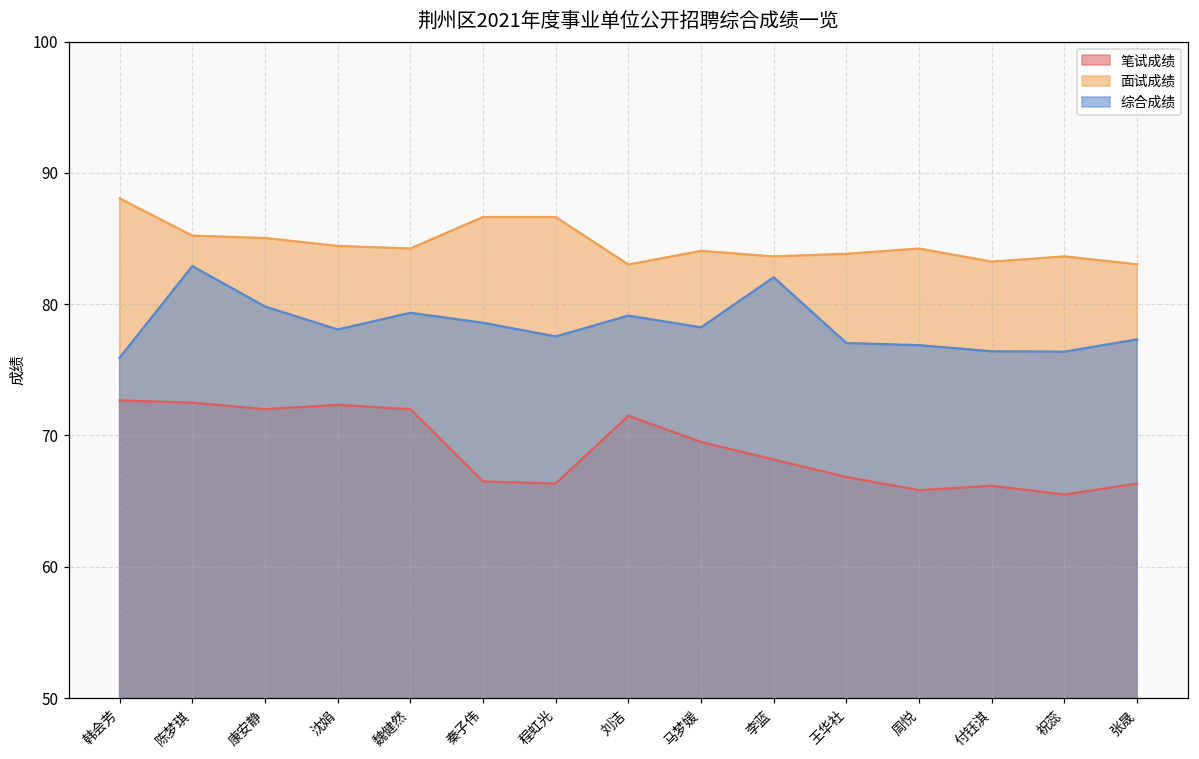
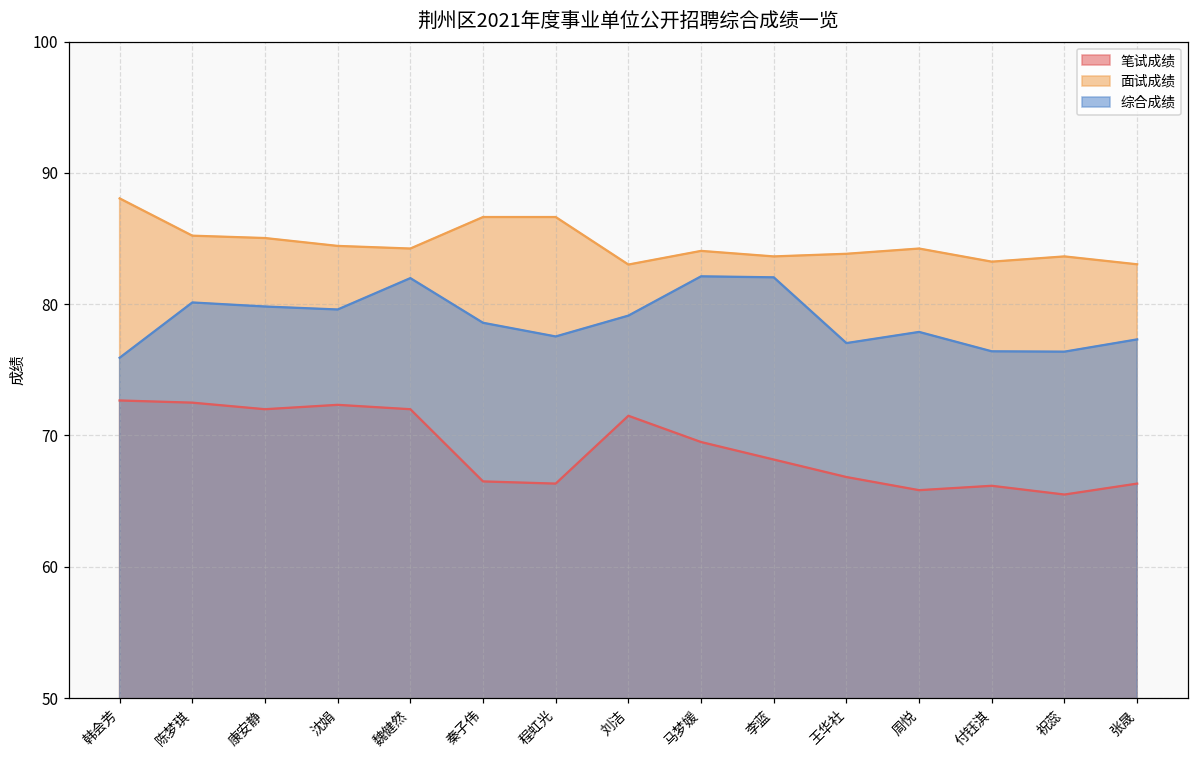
  {
    "综合成绩": {
      "韩会芳": 75.9,
-     "陈梦琪": 82.9,
+     "陈梦琪": 80.1,
      "康安静": 79.8,
-     "沈娟": 78.1,
-     "魏健然": 79.3,
+     "沈娟": 79.6,
+     "魏健然": 82.0,
      "秦子伟": 78.6,
      "程虹光": 77.5,
      "刘洁": 79.1,
-     "马梦媛": 78.2,
+     "马梦媛": 82.1,
      "李蓝": 82.0,
      "王华社": 77.0,
-     "周悦": 76.9,
+     "周悦": 77.9,
      "付钰淇": 76.4,
      "祝蕊": 76.4,
      "张晟": 77.3
    }
  }
